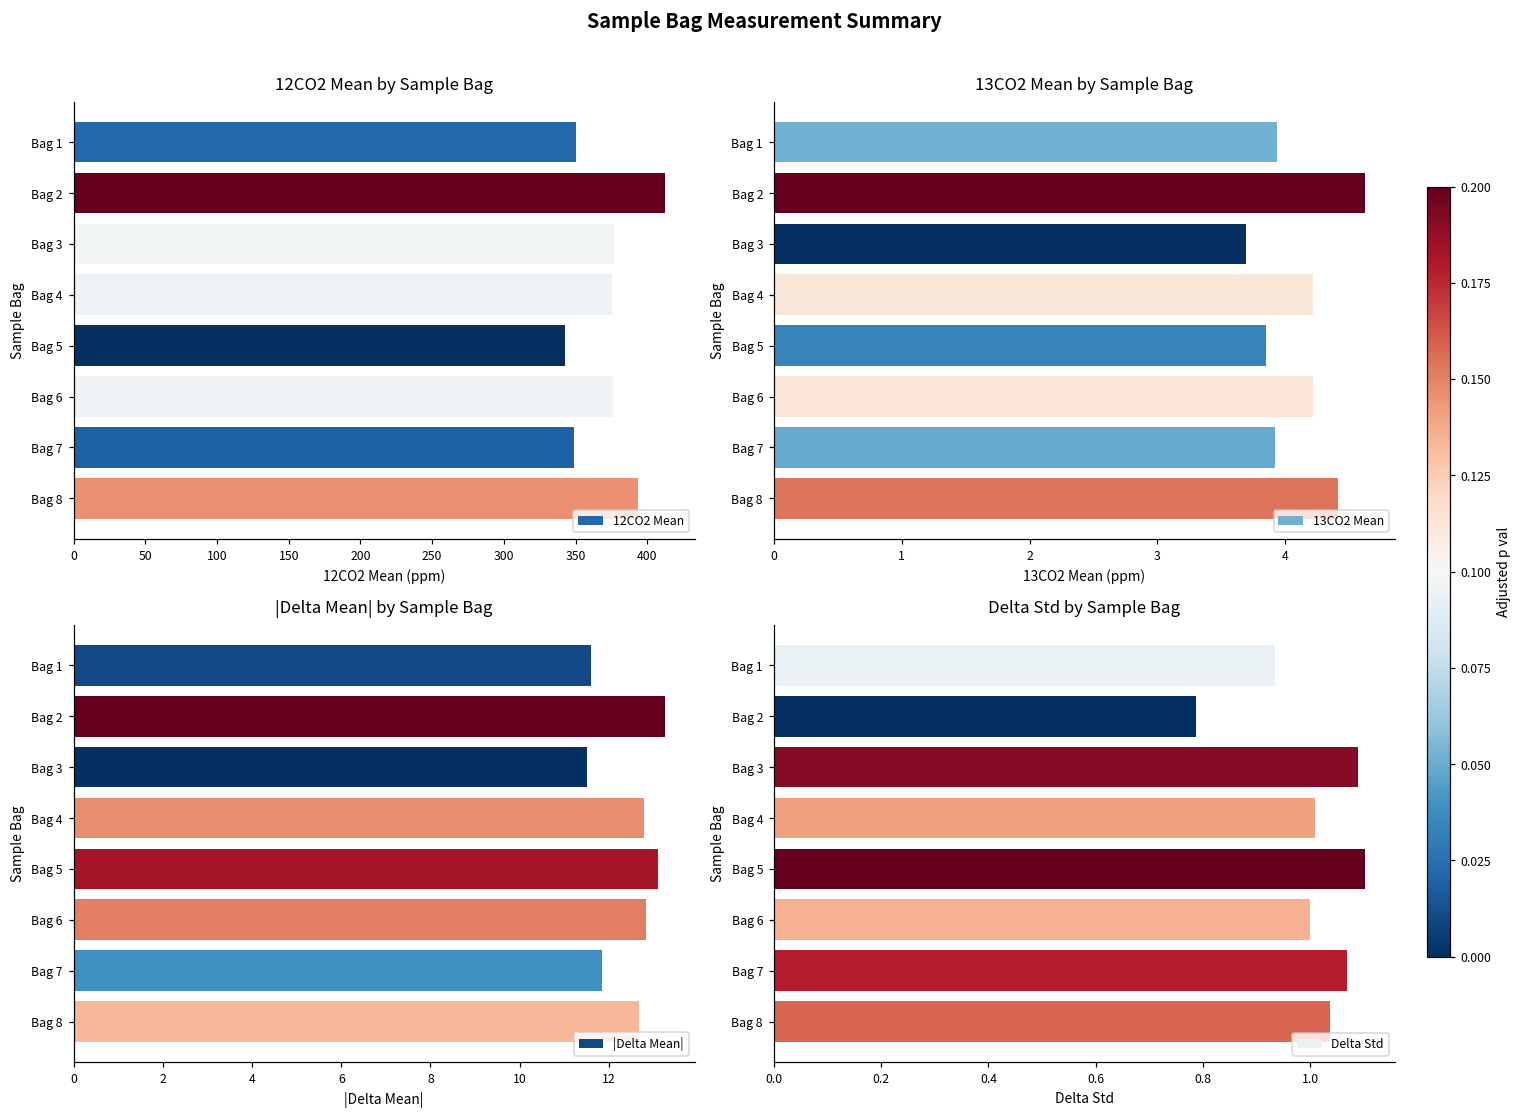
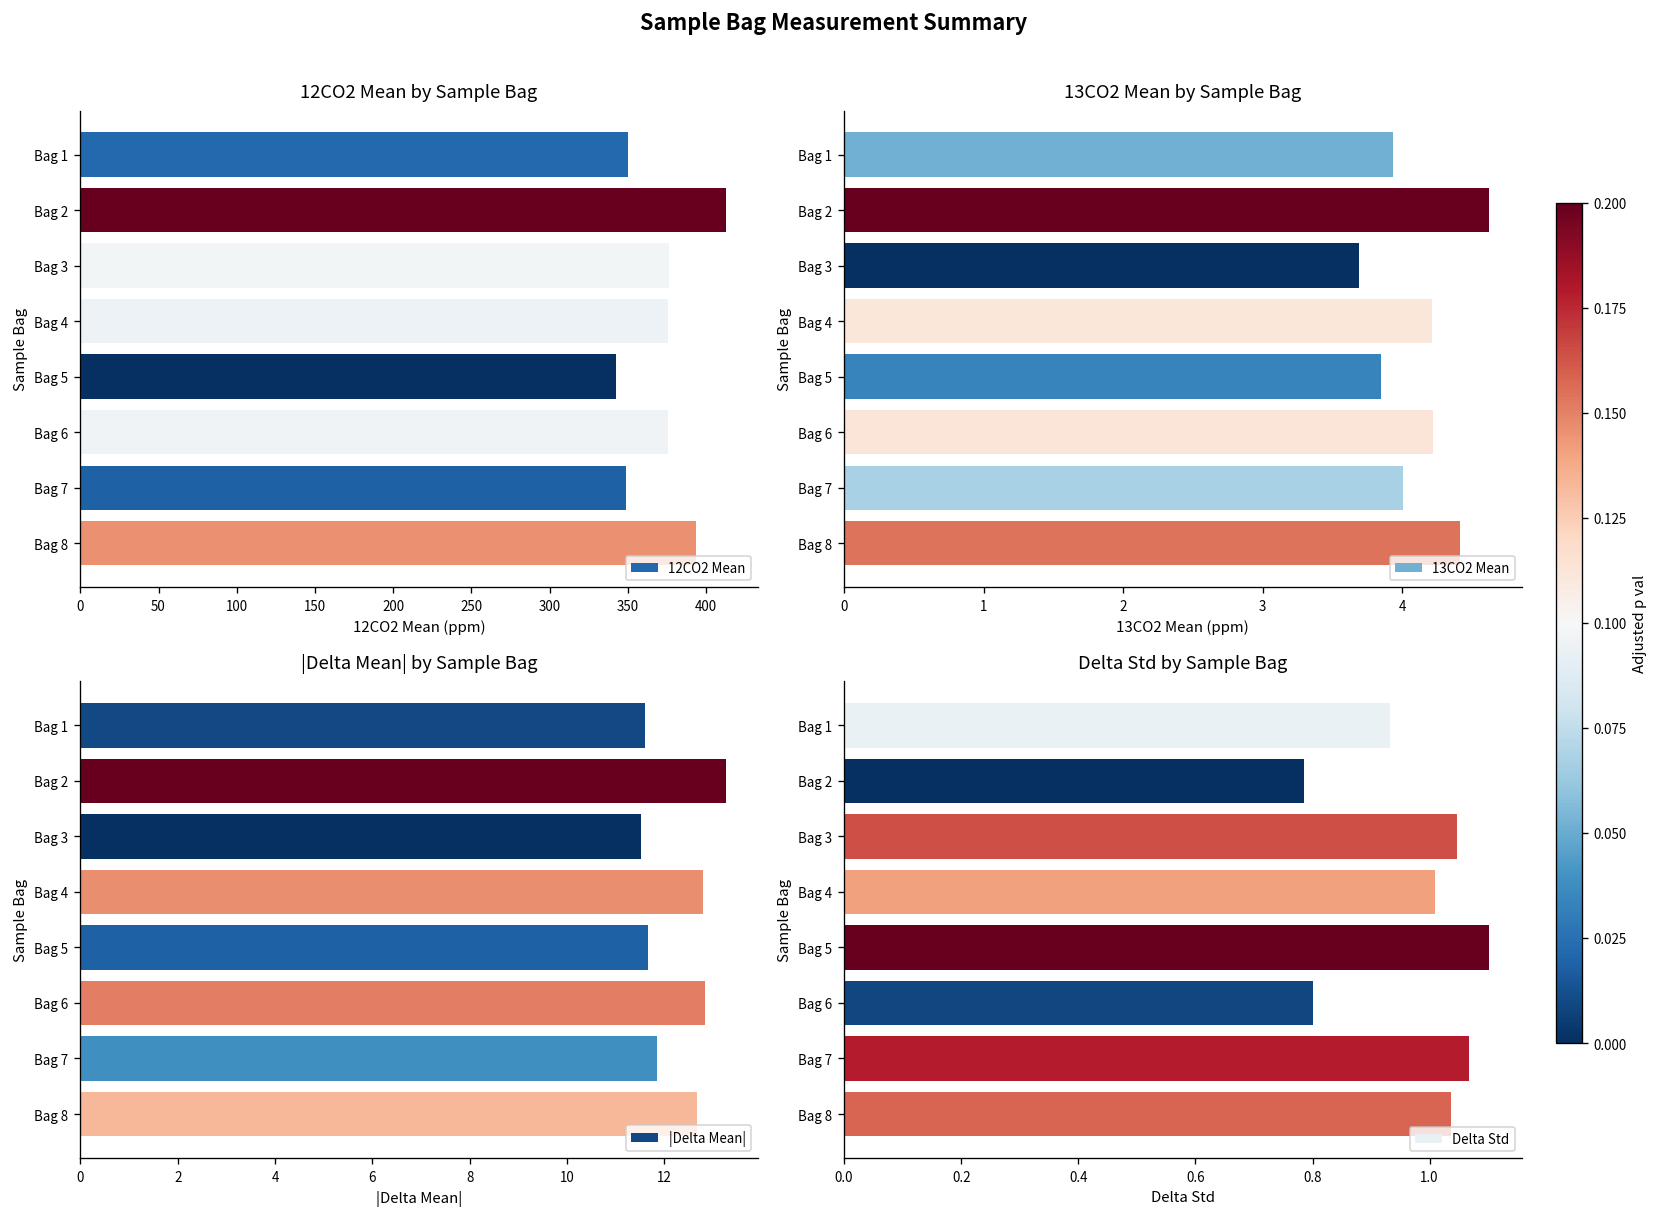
  {
    "12CO2 Mean by Sample Bag": {
      "Bag 1": 350,
      "Bag 2": 412,
      "Bag 3": 377,
      "Bag 4": 375,
      "Bag 5": 342,
      "Bag 6": 376,
      "Bag 7": 349,
      "Bag 8": 393
    },
    "13CO2 Mean by Sample Bag": {
      "Bag 1": 3.93,
      "Bag 2": 4.63,
      "Bag 3": 3.69,
      "Bag 4": 4.21,
      "Bag 5": 3.85,
      "Bag 6": 4.22,
-     "Bag 7": 3.92,
+     "Bag 7": 4.01,
      "Bag 8": 4.41
    },
    "|Delta Mean| by Sample Bag": {
      "Bag 1": 11.6,
      "Bag 2": 13.3,
      "Bag 3": 11.5,
      "Bag 4": 12.8,
-     "Bag 5": 13.1,
+     "Bag 5": 11.7,
      "Bag 6": 12.8,
      "Bag 7": 11.9,
      "Bag 8": 12.7
    },
    "Delta Std by Sample Bag": {
      "Bag 1": 0.93,
      "Bag 2": 0.79,
-     "Bag 3": 1.09,
+     "Bag 3": 1.05,
      "Bag 4": 1.01,
      "Bag 5": 1.10,
-     "Bag 6": 1.0,
+     "Bag 6": 0.8,
      "Bag 7": 1.07,
      "Bag 8": 1.04
    }
  }
